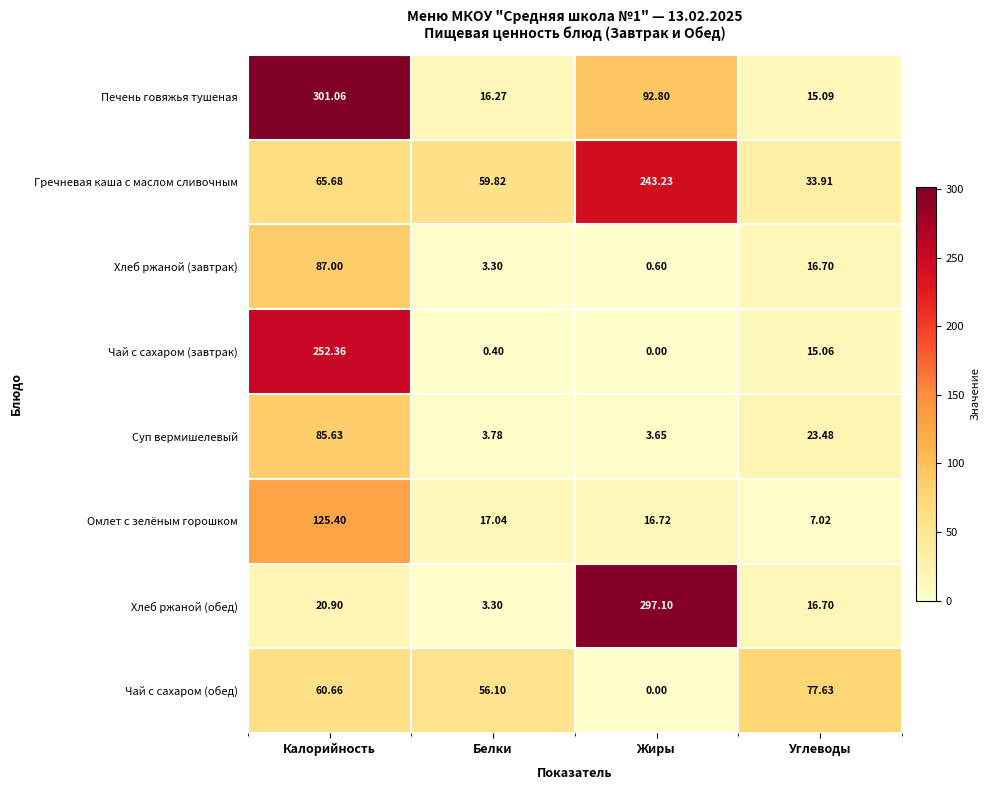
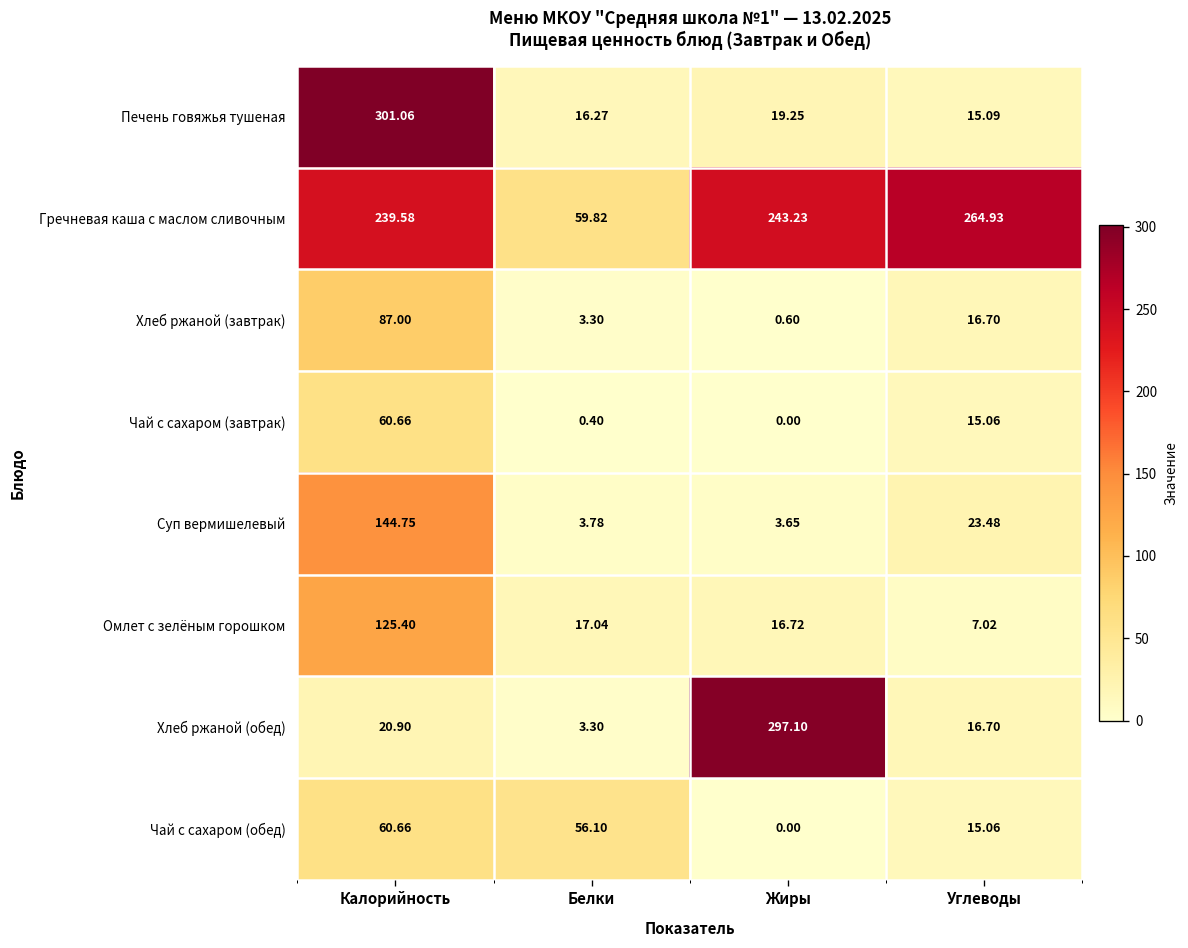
  {
    "Печень говяжья тушеная": {
      "Калорийность": 301.06,
      "Белки": 16.27,
-     "Жиры": 92.80,
+     "Жиры": 19.25,
      "Углеводы": 15.09
    },
    "Гречневая каша с маслом сливочным": {
-     "Калорийность": 65.68,
+     "Калорийность": 239.58,
      "Белки": 59.82,
      "Жиры": 243.23,
-     "Углеводы": 33.91
+     "Углеводы": 264.93
    },
    "Хлеб ржаной (завтрак)": {
      "Калорийность": 87.00,
      "Белки": 3.30,
      "Жиры": 0.60,
      "Углеводы": 16.70
    },
    "Чай с сахаром (завтрак)": {
-     "Калорийность": 252.36,
+     "Калорийность": 60.66,
      "Белки": 0.40,
      "Жиры": 0.00,
      "Углеводы": 15.06
    },
    "Суп вермишелевый": {
-     "Калорийность": 85.63,
+     "Калорийность": 144.75,
      "Белки": 3.78,
      "Жиры": 3.65,
      "Углеводы": 23.48
    },
    "Омлет с зелёным горошком": {
      "Калорийность": 125.40,
      "Белки": 17.04,
      "Жиры": 16.72,
      "Углеводы": 7.02
    },
    "Хлеб ржаной (обед)": {
      "Калорийность": 20.90,
      "Белки": 3.30,
      "Жиры": 297.10,
      "Углеводы": 16.70
    },
    "Чай с сахаром (обед)": {
      "Калорийность": 60.66,
      "Белки": 56.10,
      "Жиры": 0.00,
-     "Углеводы": 77.63
+     "Углеводы": 15.06
    }
  }
